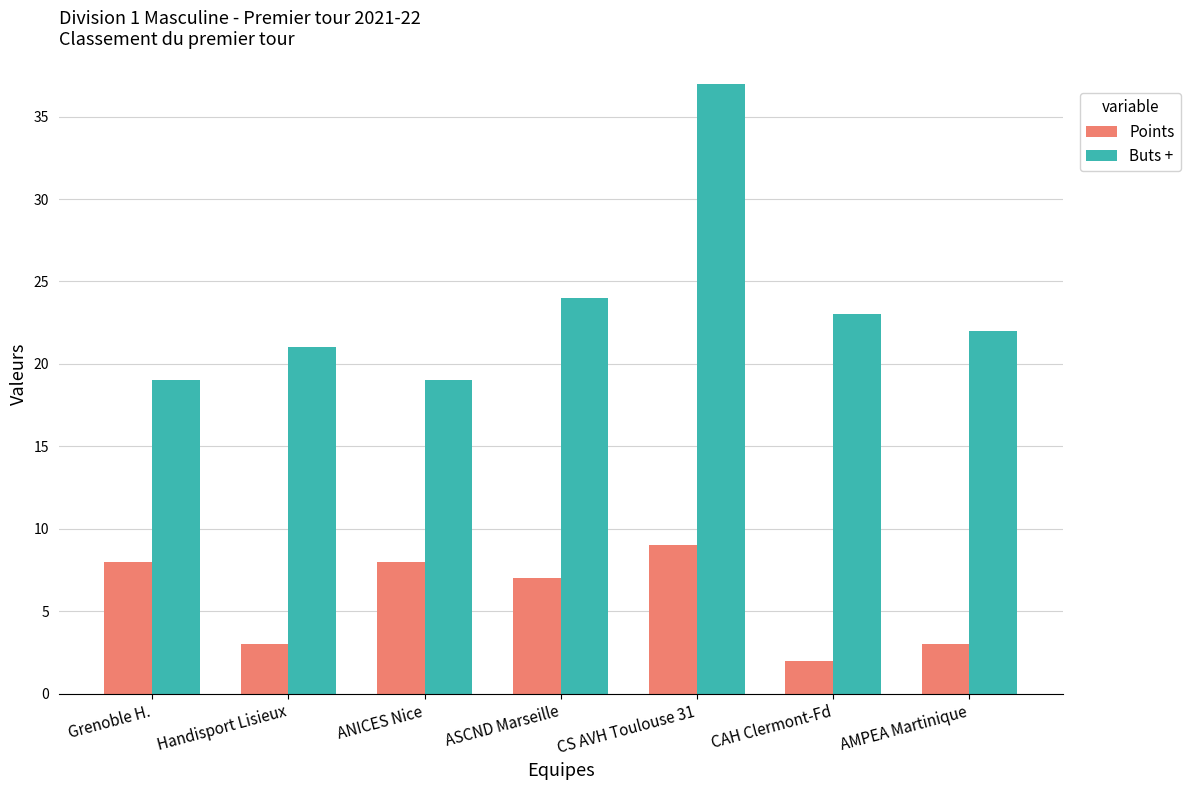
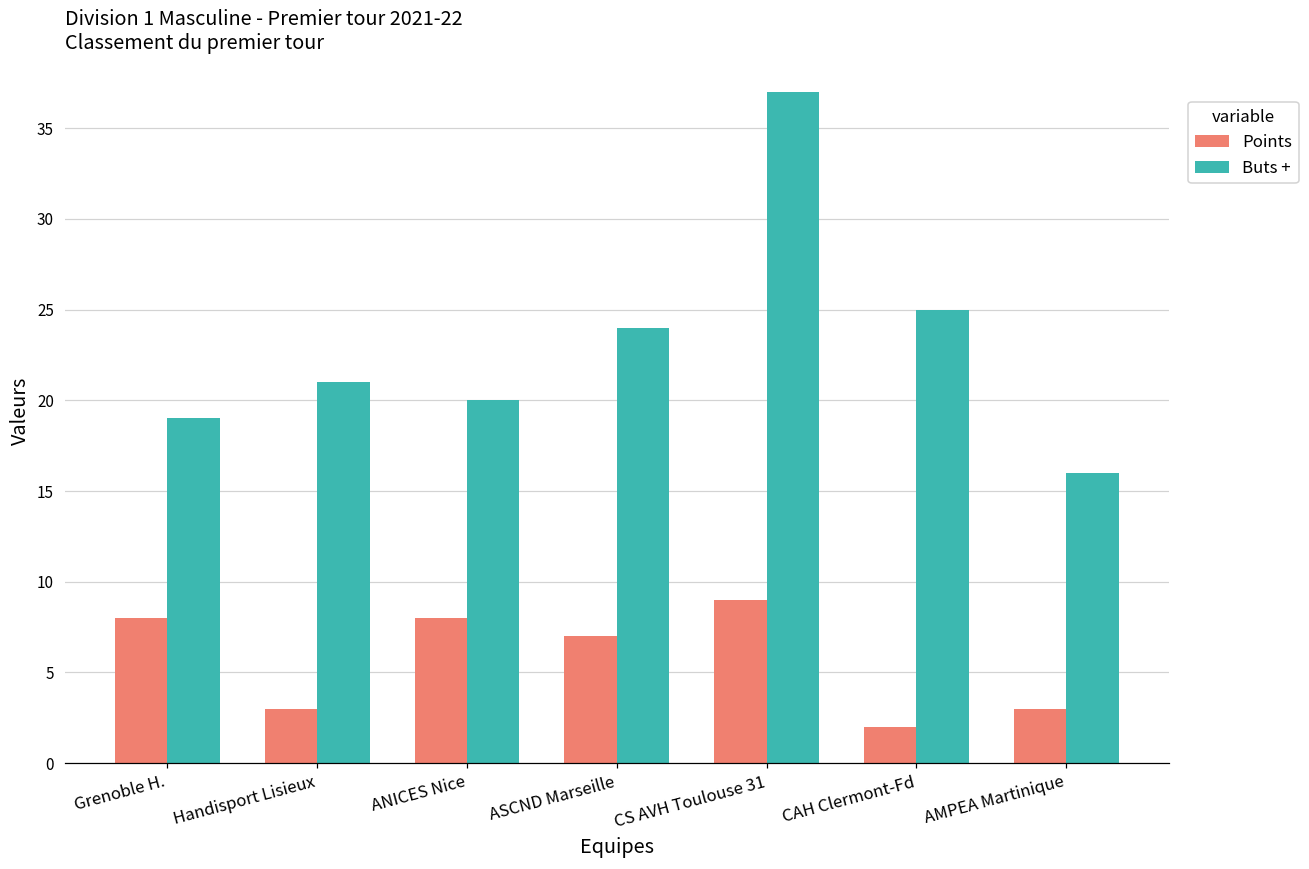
  {
    "Points": {
      "Grenoble H.": 8,
      "Handisport Lisieux": 3,
      "ANICES Nice": 8,
      "ASCND Marseille": 7,
      "CS AVH Toulouse 31": 9,
      "CAH Clermont-Fd": 2,
      "AMPEA Martinique": 3
    },
    "Buts +": {
      "Grenoble H.": 19,
      "Handisport Lisieux": 21,
-     "ANICES Nice": 19,
+     "ANICES Nice": 20,
      "ASCND Marseille": 24,
      "CS AVH Toulouse 31": 37,
-     "CAH Clermont-Fd": 23,
-     "AMPEA Martinique": 22
+     "CAH Clermont-Fd": 25,
+     "AMPEA Martinique": 16
    }
  }
